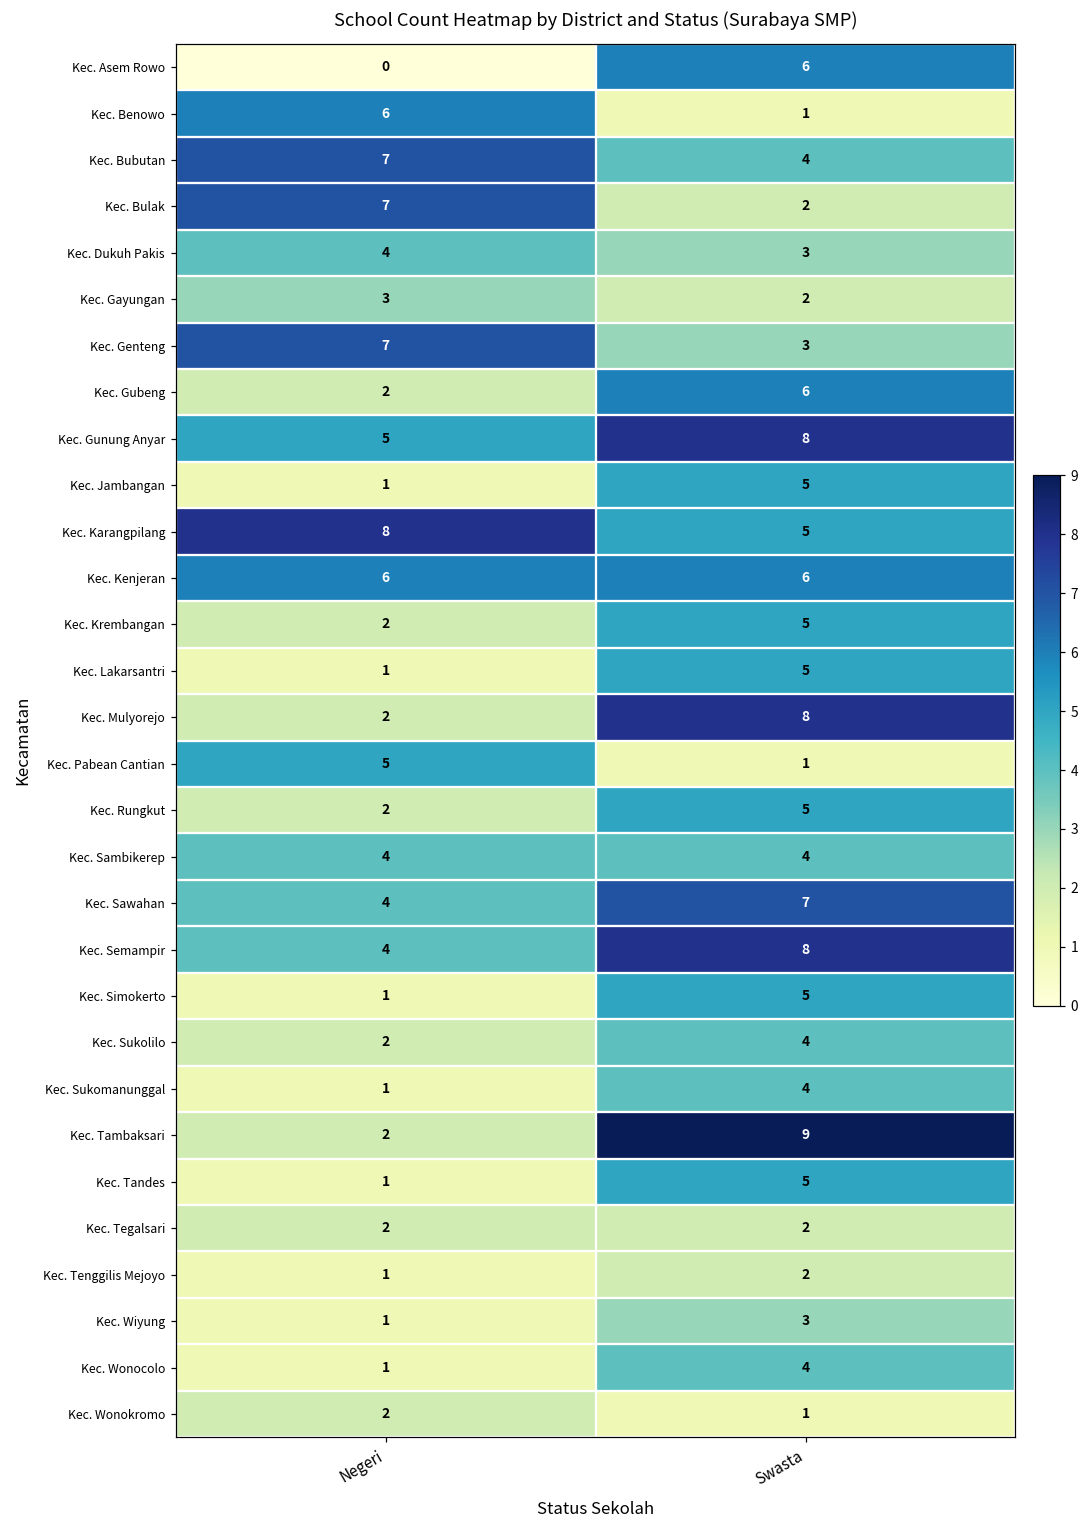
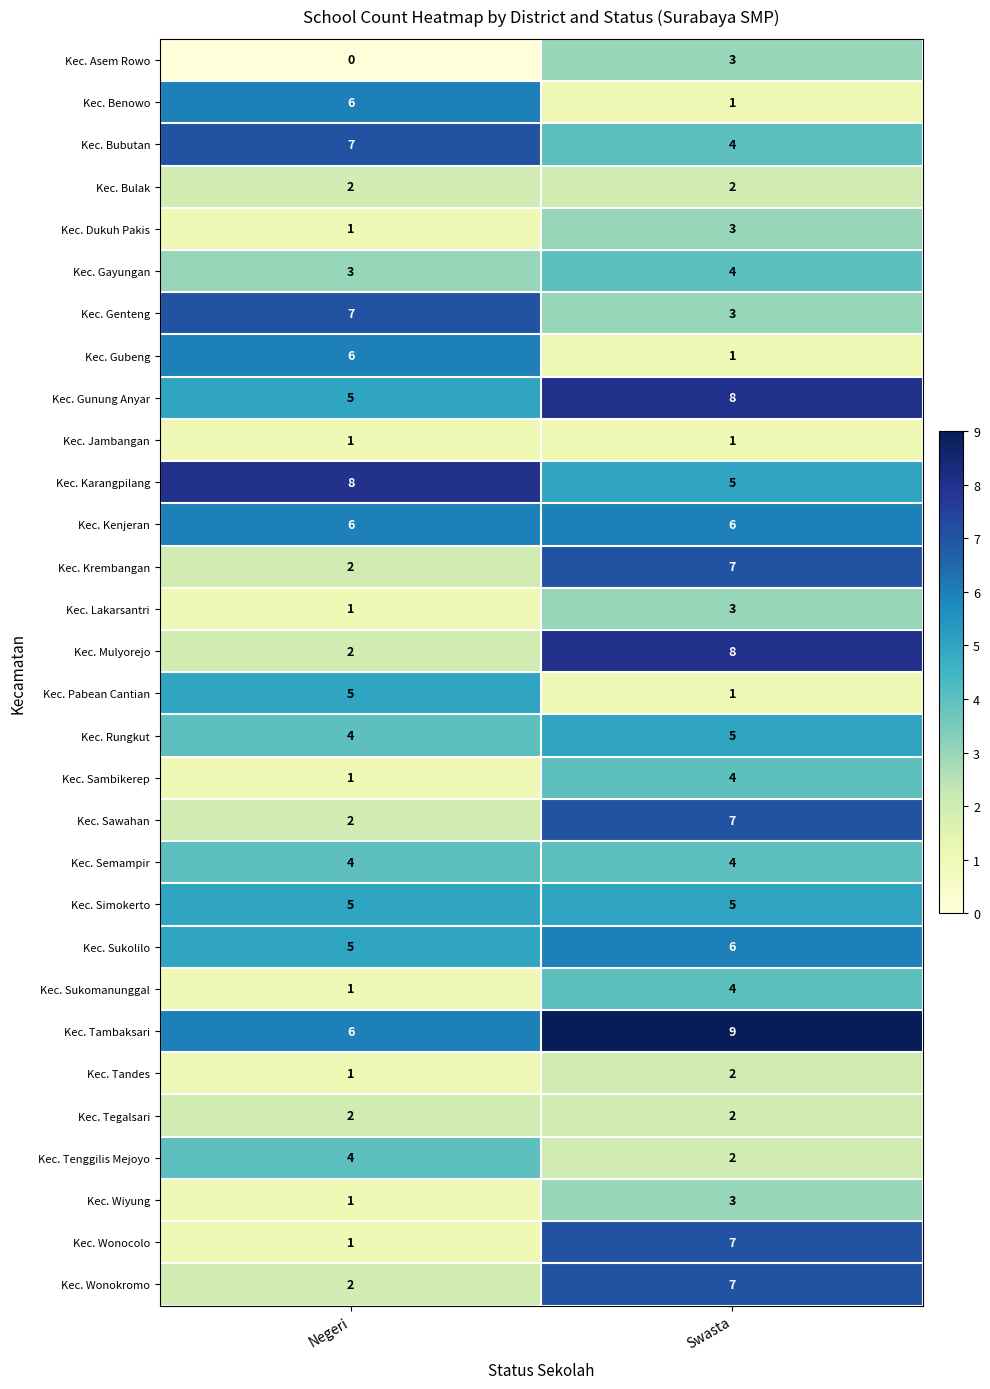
  {
    "Kec. Asem Rowo": {
      "Negeri": 0,
-     "Swasta": 6
+     "Swasta": 3
    },
    "Kec. Benowo": {
      "Negeri": 6,
      "Swasta": 1
    },
    "Kec. Bubutan": {
      "Negeri": 7,
      "Swasta": 4
    },
    "Kec. Bulak": {
-     "Negeri": 7,
+     "Negeri": 2,
      "Swasta": 2
    },
    "Kec. Dukuh Pakis": {
-     "Negeri": 4,
+     "Negeri": 1,
      "Swasta": 3
    },
    "Kec. Gayungan": {
      "Negeri": 3,
-     "Swasta": 2
+     "Swasta": 4
    },
    "Kec. Genteng": {
      "Negeri": 7,
      "Swasta": 3
    },
    "Kec. Gubeng": {
-     "Negeri": 2,
-     "Swasta": 6
+     "Negeri": 6,
+     "Swasta": 1
    },
    "Kec. Gunung Anyar": {
      "Negeri": 5,
      "Swasta": 8
    },
    "Kec. Jambangan": {
      "Negeri": 1,
-     "Swasta": 5
+     "Swasta": 1
    },
    "Kec. Karangpilang": {
      "Negeri": 8,
      "Swasta": 5
    },
    "Kec. Kenjeran": {
      "Negeri": 6,
      "Swasta": 6
    },
    "Kec. Krembangan": {
      "Negeri": 2,
-     "Swasta": 5
+     "Swasta": 7
    },
    "Kec. Lakarsantri": {
      "Negeri": 1,
-     "Swasta": 5
+     "Swasta": 3
    },
    "Kec. Mulyorejo": {
      "Negeri": 2,
      "Swasta": 8
    },
    "Kec. Pabean Cantian": {
      "Negeri": 5,
      "Swasta": 1
    },
    "Kec. Rungkut": {
-     "Negeri": 2,
+     "Negeri": 4,
      "Swasta": 5
    },
    "Kec. Sambikerep": {
-     "Negeri": 4,
+     "Negeri": 1,
      "Swasta": 4
    },
    "Kec. Sawahan": {
-     "Negeri": 4,
+     "Negeri": 2,
      "Swasta": 7
    },
    "Kec. Semampir": {
      "Negeri": 4,
-     "Swasta": 8
+     "Swasta": 4
    },
    "Kec. Simokerto": {
-     "Negeri": 1,
+     "Negeri": 5,
      "Swasta": 5
    },
    "Kec. Sukolilo": {
-     "Negeri": 2,
-     "Swasta": 4
+     "Negeri": 5,
+     "Swasta": 6
    },
    "Kec. Sukomanunggal": {
      "Negeri": 1,
      "Swasta": 4
    },
    "Kec. Tambaksari": {
-     "Negeri": 2,
+     "Negeri": 6,
      "Swasta": 9
    },
    "Kec. Tandes": {
      "Negeri": 1,
-     "Swasta": 5
+     "Swasta": 2
    },
    "Kec. Tegalsari": {
      "Negeri": 2,
      "Swasta": 2
    },
    "Kec. Tenggilis Mejoyo": {
-     "Negeri": 1,
+     "Negeri": 4,
      "Swasta": 2
    },
    "Kec. Wiyung": {
      "Negeri": 1,
      "Swasta": 3
    },
    "Kec. Wonocolo": {
      "Negeri": 1,
-     "Swasta": 4
+     "Swasta": 7
    },
    "Kec. Wonokromo": {
      "Negeri": 2,
-     "Swasta": 1
+     "Swasta": 7
    }
  }
